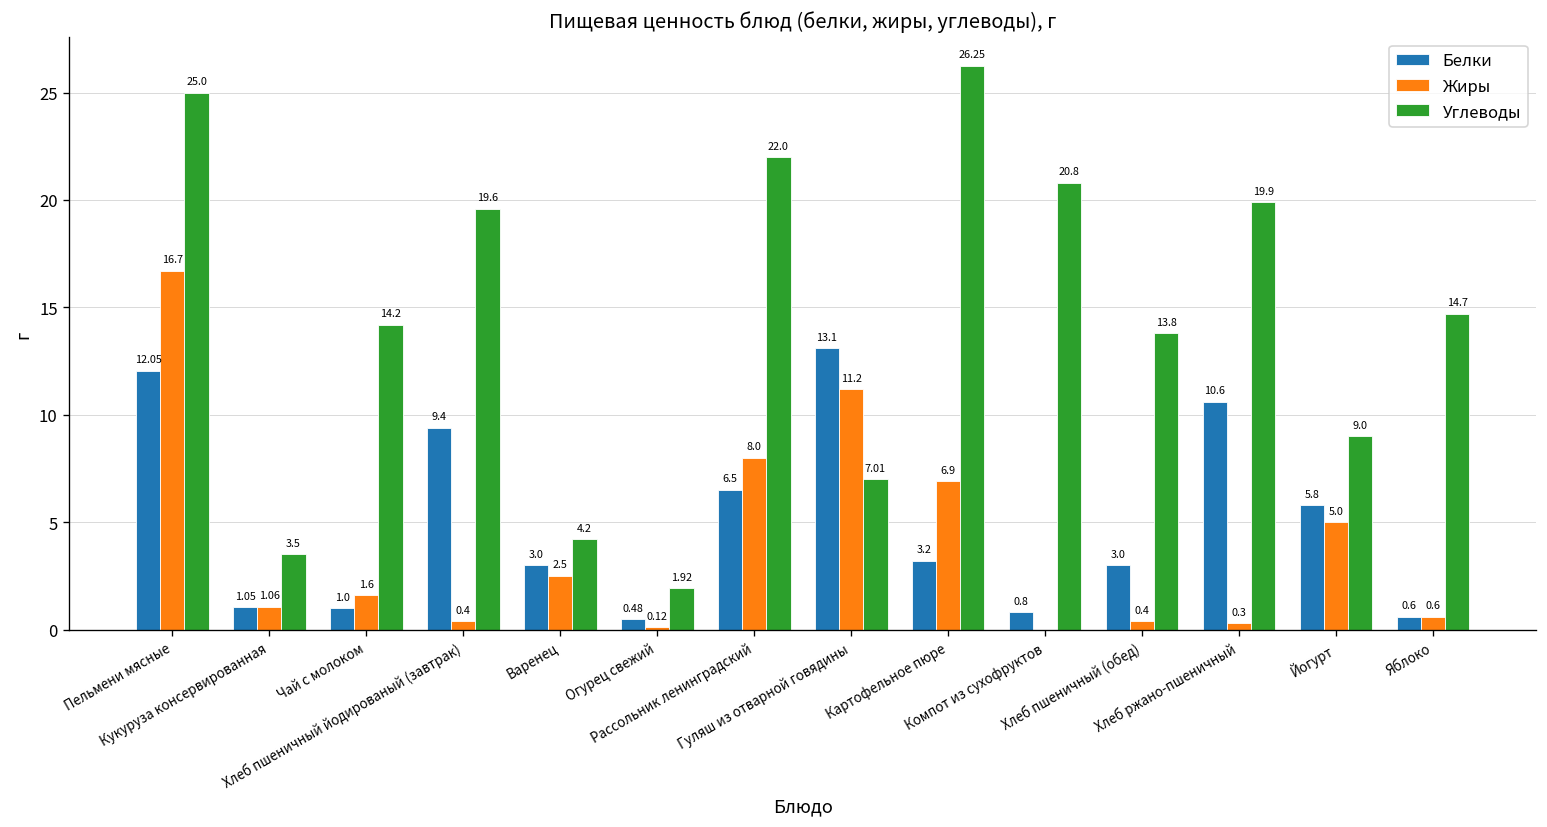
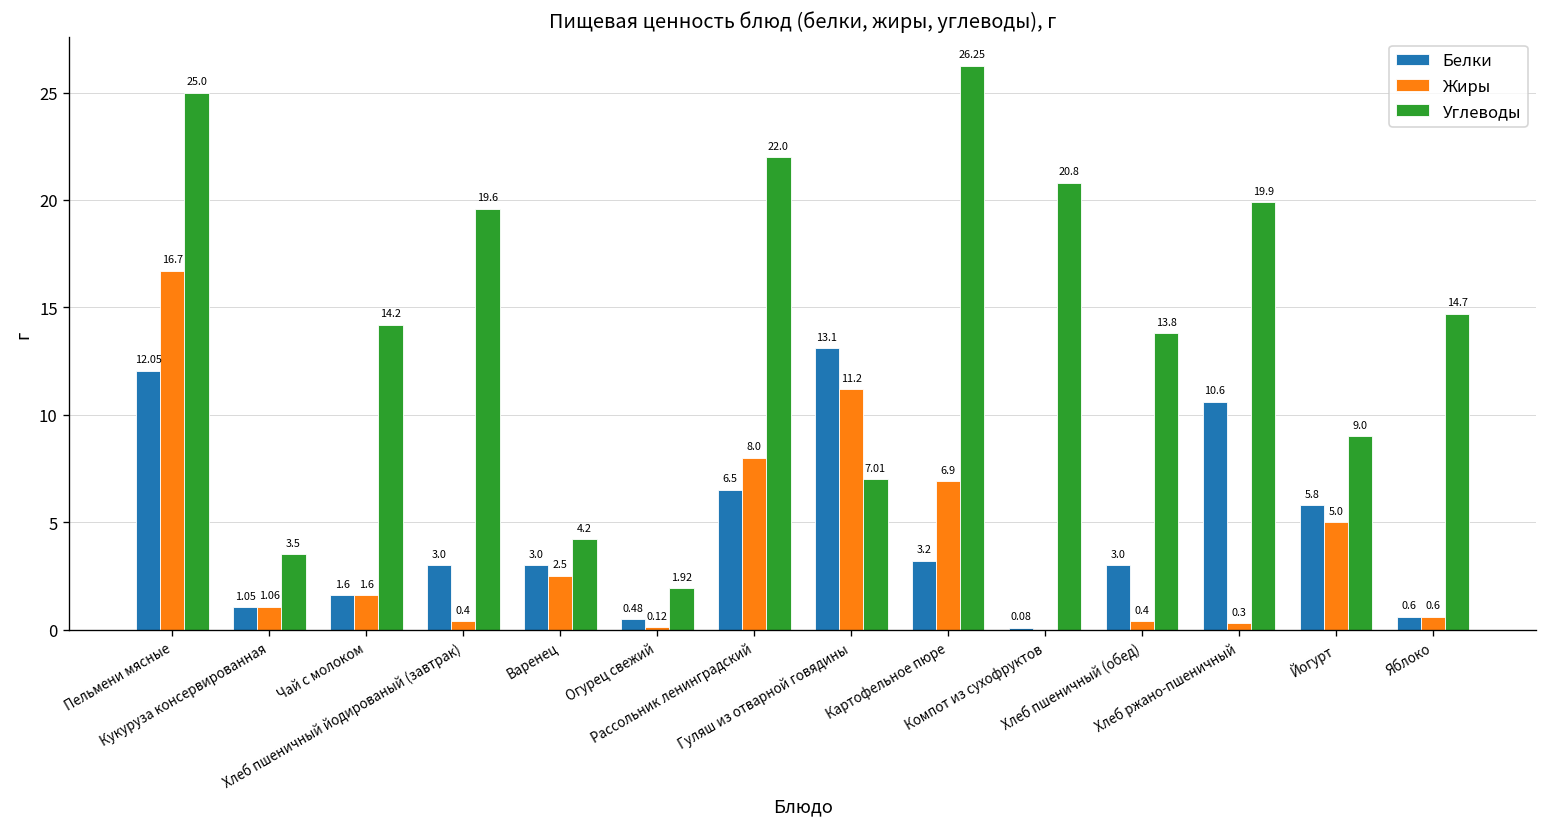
  {
    "Белки": {
      "Пельмени мясные": 12.05,
      "Кукуруза консервированная": 1.05,
-     "Чай с молоком": 1.0,
-     "Хлеб пшеничный йодированый (завтрак)": 9.4,
+     "Чай с молоком": 1.6,
+     "Хлеб пшеничный йодированый (завтрак)": 3.0,
      "Варенец": 3.0,
      "Огурец свежий": 0.48,
      "Рассольник ленинградский": 6.5,
      "Гуляш из отварной говядины": 13.1,
      "Картофельное пюре": 3.2,
-     "Компот из сухофруктов": 0.8,
+     "Компот из сухофруктов": 0.08,
      "Хлеб пшеничный (обед)": 3.0,
      "Хлеб ржано-пшеничный": 10.6,
      "Йогурт": 5.8,
      "Яблоко": 0.6
    },
    "Жиры": {
      "Пельмени мясные": 16.7,
      "Кукуруза консервированная": 1.06,
      "Чай с молоком": 1.6,
      "Хлеб пшеничный йодированый (завтрак)": 0.4,
      "Варенец": 2.5,
      "Огурец свежий": 0.12,
      "Рассольник ленинградский": 8.0,
      "Гуляш из отварной говядины": 11.2,
      "Картофельное пюре": 6.9,
      "Хлеб пшеничный (обед)": 0.4,
      "Хлеб ржано-пшеничный": 0.3,
      "Йогурт": 5.0,
      "Яблоко": 0.6
    },
    "Углеводы": {
      "Пельмени мясные": 25.0,
      "Кукуруза консервированная": 3.5,
      "Чай с молоком": 14.2,
      "Хлеб пшеничный йодированый (завтрак)": 19.6,
      "Варенец": 4.2,
      "Огурец свежий": 1.92,
      "Рассольник ленинградский": 22.0,
      "Гуляш из отварной говядины": 7.01,
      "Картофельное пюре": 26.25,
      "Компот из сухофруктов": 20.8,
      "Хлеб пшеничный (обед)": 13.8,
      "Хлеб ржано-пшеничный": 19.9,
      "Йогурт": 9.0,
      "Яблоко": 14.7
    }
  }
